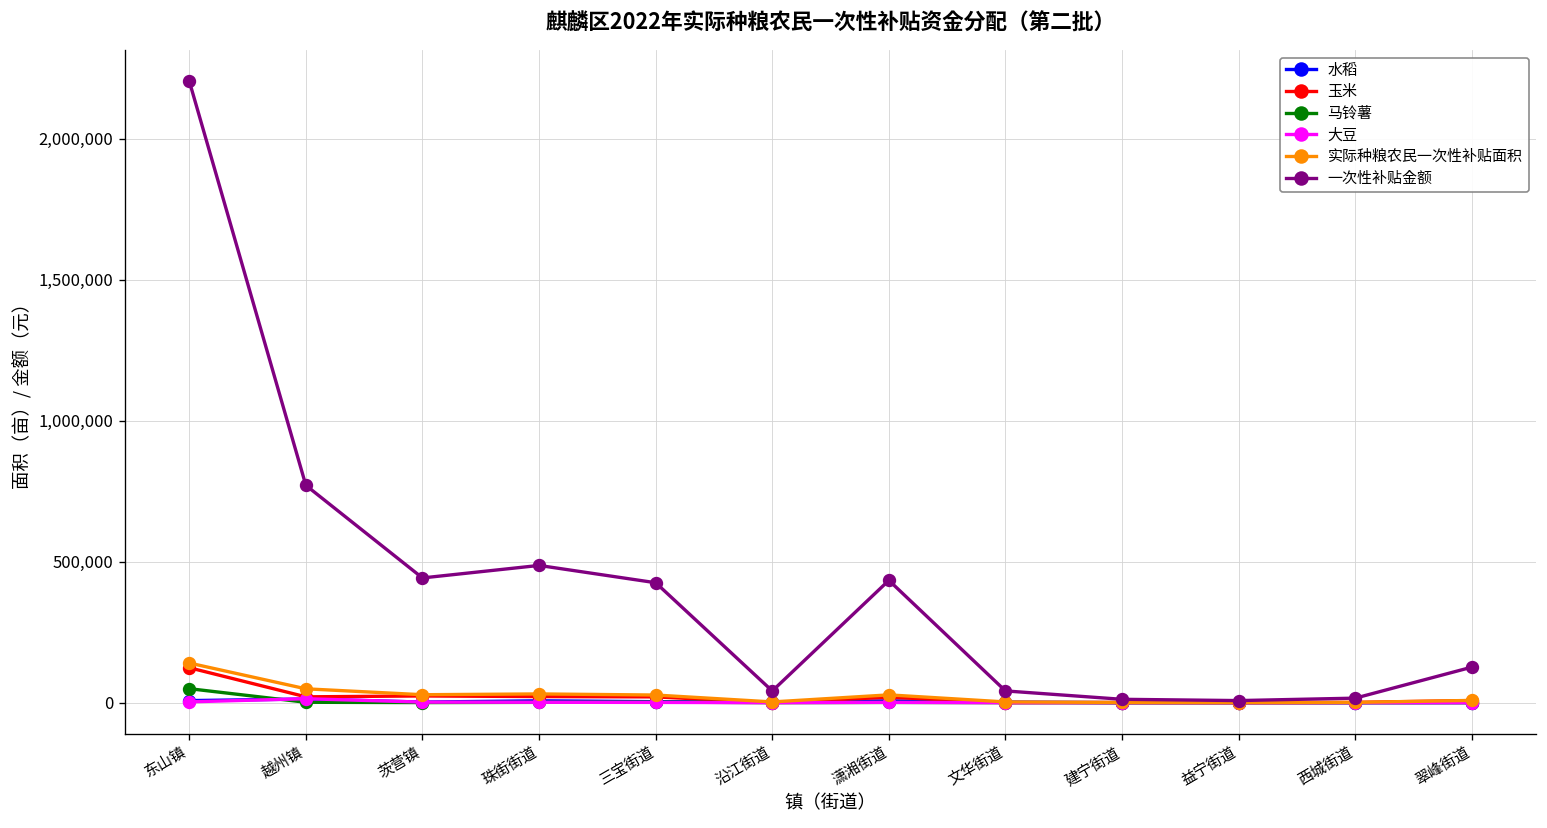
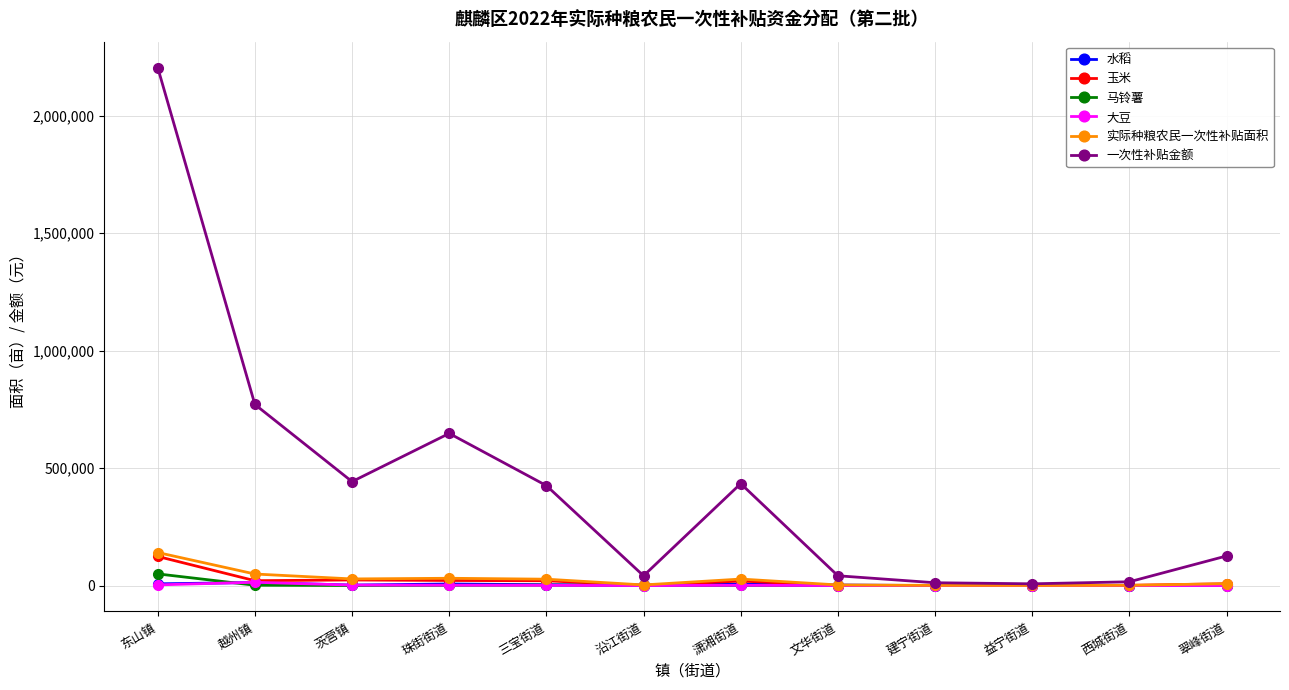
  {
    "玉米": {
      "东山镇": "120,000"
    },
    "马铃薯": {
      "东山镇": "50,000",
      "越州镇": "0"
    },
    "实际种粮农民一次性补贴面积": {
      "东山镇": "140,000",
      "越州镇": "50,000"
    },
    "一次性补贴金额": {
      "东山镇": "2,210,000",
      "越州镇": "770,000",
      "茨营镇": "440,000",
-     "珠街街道": "490,000",
+     "珠街街道": "650,000",
      "三宝街道": "430,000",
      "沿江街道": "40,000",
      "潇湘街道": "430,000",
      "文华街道": "40,000",
      "建宁街道": "10,000",
      "西城街道": "20,000",
      "翠峰街道": "130,000"
    }
  }
